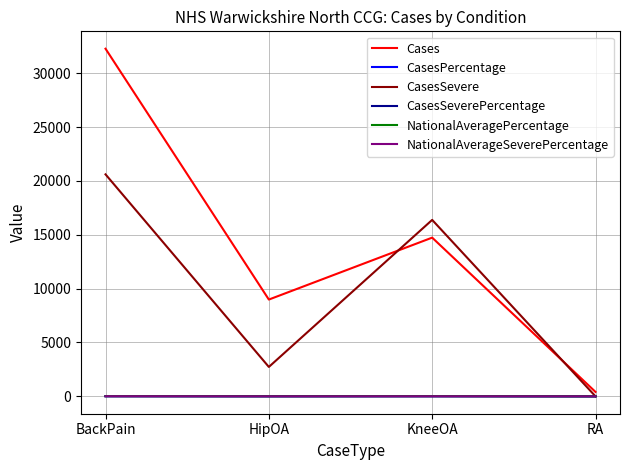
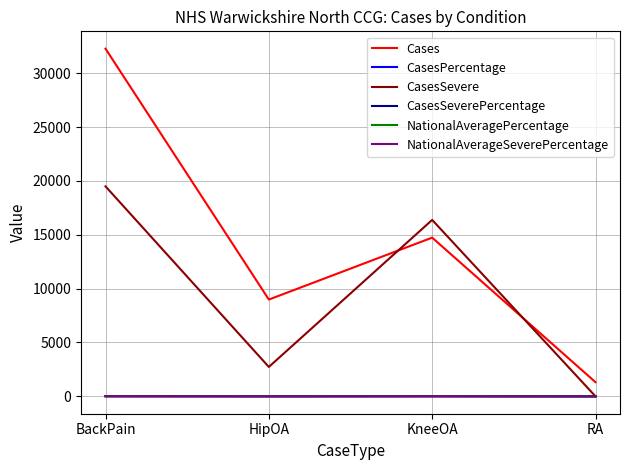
  {
    "Cases": {
      "BackPain": 32300,
      "HipOA": 9000,
      "KneeOA": 14700,
-     "RA": 400
+     "RA": 1300
    },
    "NationalAverageSeverePercentage": {
      "BackPain": 0,
      "HipOA": 0,
      "KneeOA": 0
    },
    "CasesSevere": {
-     "BackPain": 20600,
+     "BackPain": 19500,
      "HipOA": 2700,
      "KneeOA": 16400
    }
  }
